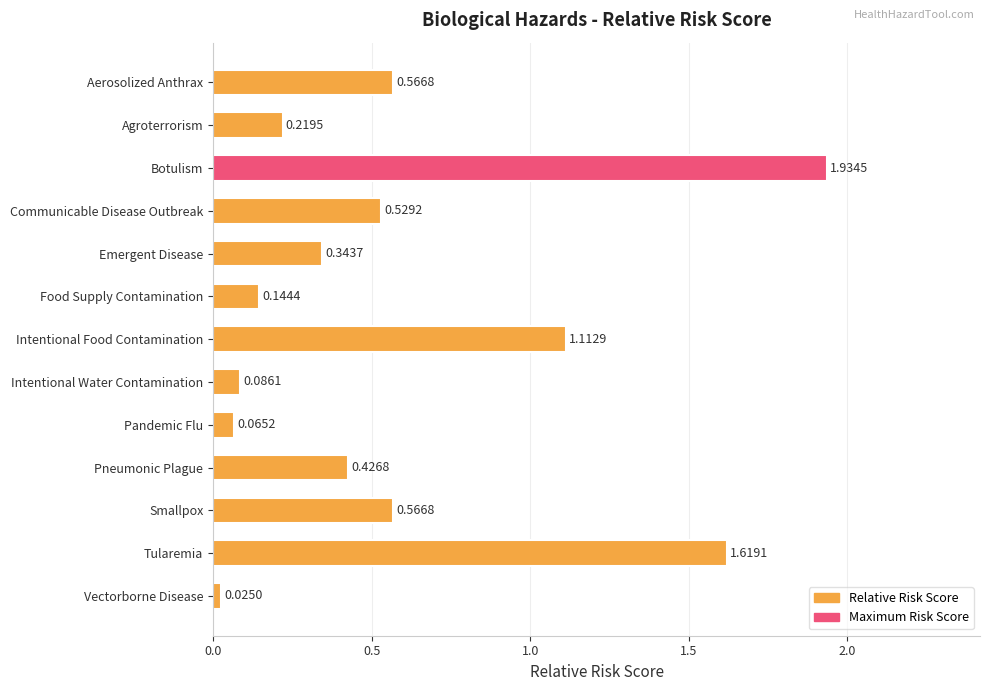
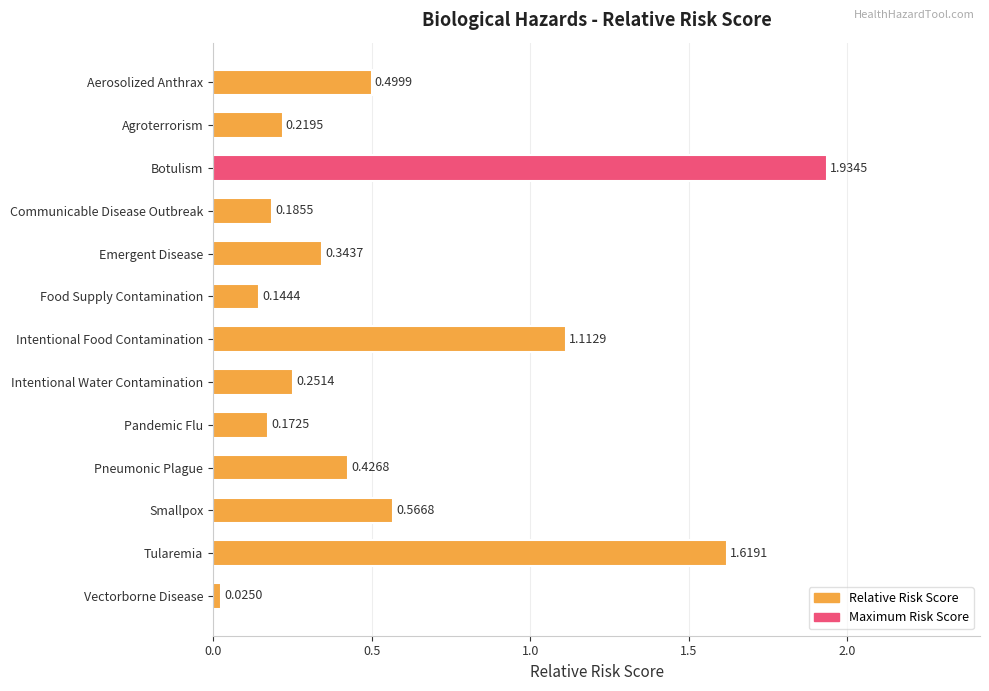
  {
-   "Aerosolized Anthrax": 0.5668,
+   "Aerosolized Anthrax": 0.4999,
    "Agroterrorism": 0.2195,
    "Botulism": 1.9345,
-   "Communicable Disease Outbreak": 0.5292,
+   "Communicable Disease Outbreak": 0.1855,
    "Emergent Disease": 0.3437,
    "Food Supply Contamination": 0.1444,
    "Intentional Food Contamination": 1.1129,
-   "Intentional Water Contamination": 0.0861,
-   "Pandemic Flu": 0.0652,
+   "Intentional Water Contamination": 0.2514,
+   "Pandemic Flu": 0.1725,
    "Pneumonic Plague": 0.4268,
    "Smallpox": 0.5668,
    "Tularemia": 1.6191,
    "Vectorborne Disease": 0.0250
  }
